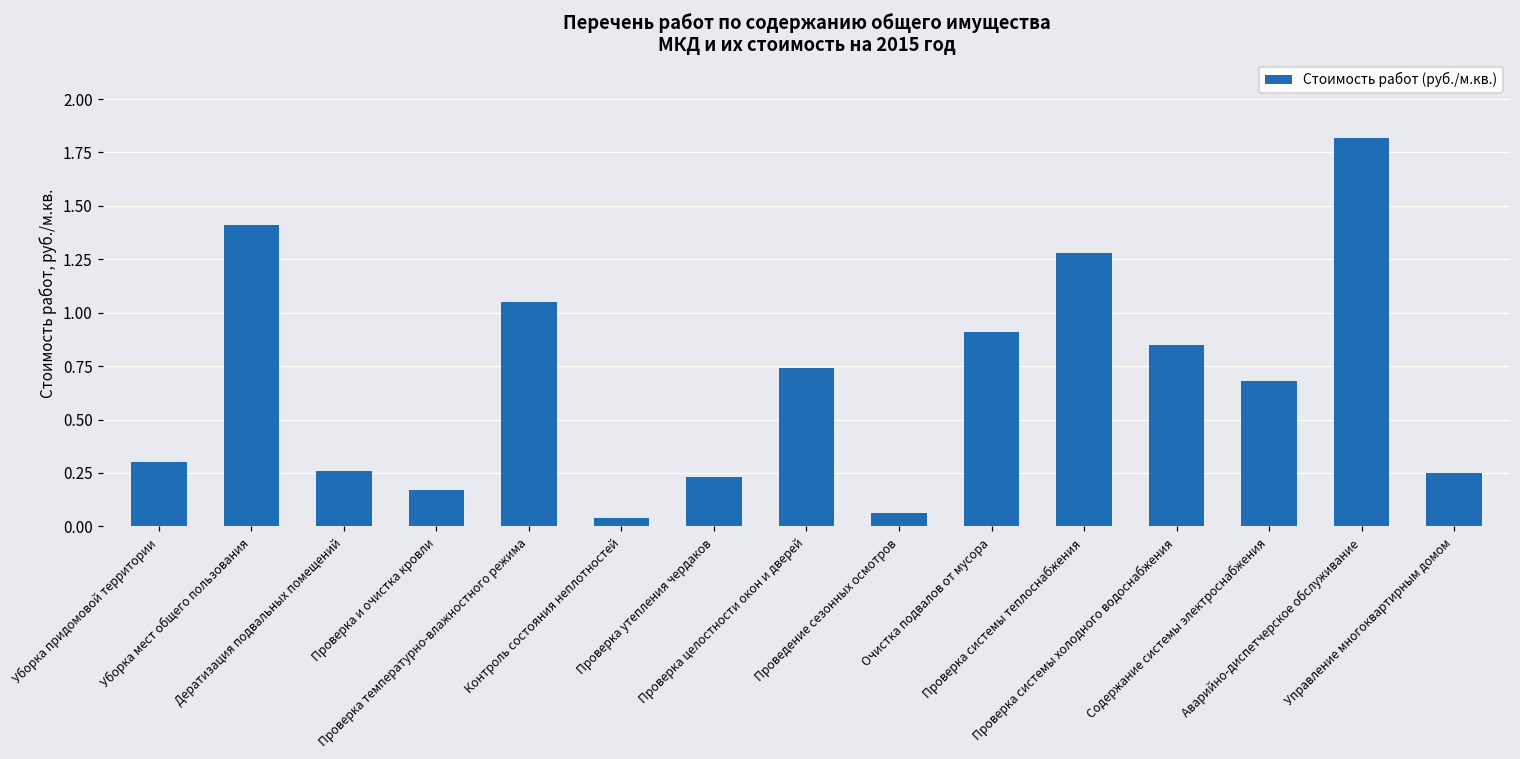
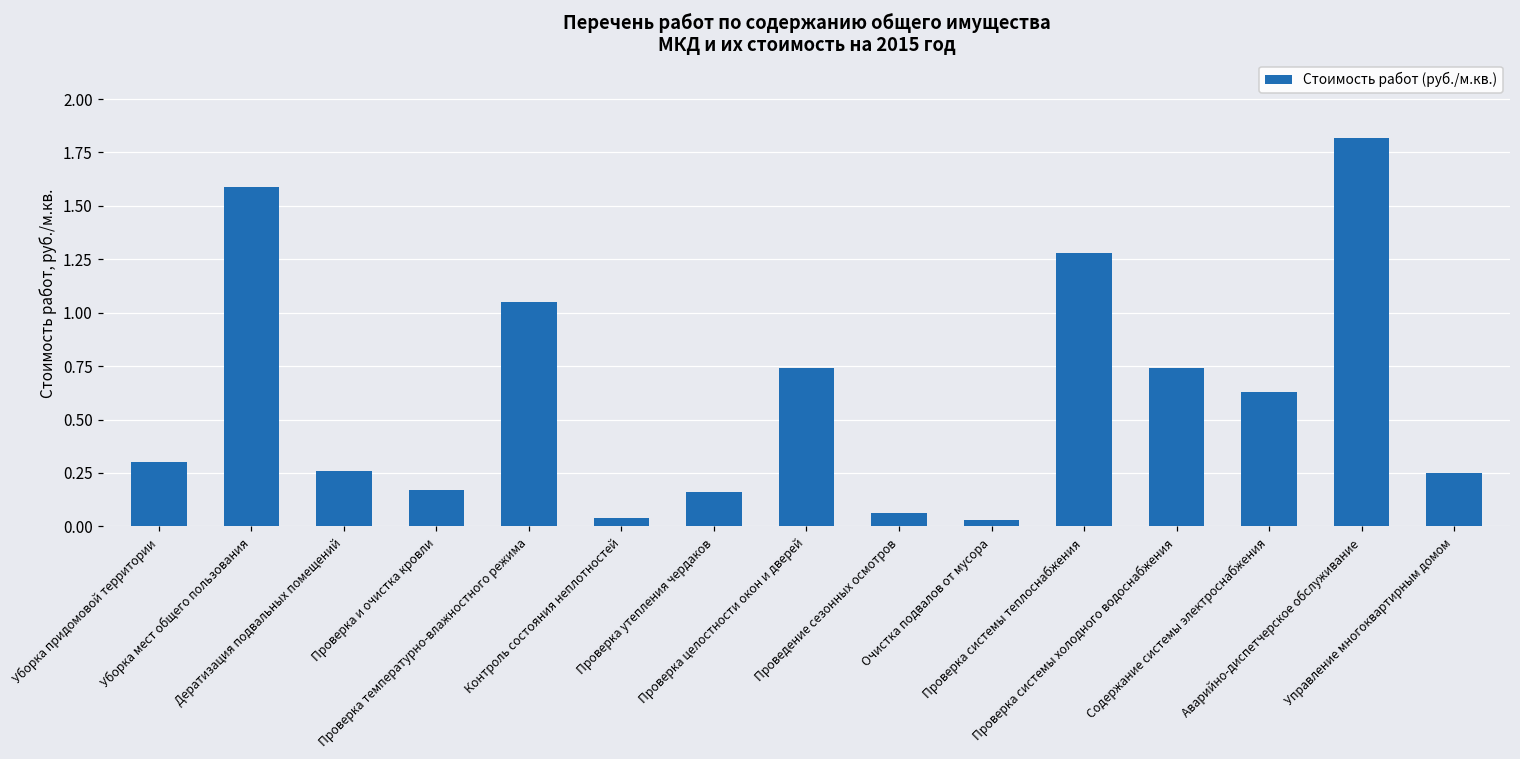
  {
    "Уборка придомовой территории": 0.30,
-   "Уборка мест общего пользования": 1.41,
+   "Уборка мест общего пользования": 1.59,
    "Дератизация подвальных помещений": 0.26,
    "Проверка и очистка кровли": 0.17,
    "Проверка температурно-влажностного режима": 1.05,
    "Контроль состояния неплотностей": 0.04,
-   "Проверка утепления чердаков": 0.23,
+   "Проверка утепления чердаков": 0.16,
    "Проверка целостности окон и дверей": 0.74,
    "Проведение сезонных осмотров": 0.06,
-   "Очистка подвалов от мусора": 0.91,
+   "Очистка подвалов от мусора": 0.03,
    "Проверка системы теплоснабжения": 1.28,
-   "Проверка системы холодного водоснабжения": 0.85,
-   "Содержание системы электроснабжения": 0.68,
+   "Проверка системы холодного водоснабжения": 0.74,
+   "Содержание системы электроснабжения": 0.63,
    "Аварийно-диспетчерское обслуживание": 1.82,
    "Управление многоквартирным домом": 0.25
  }
